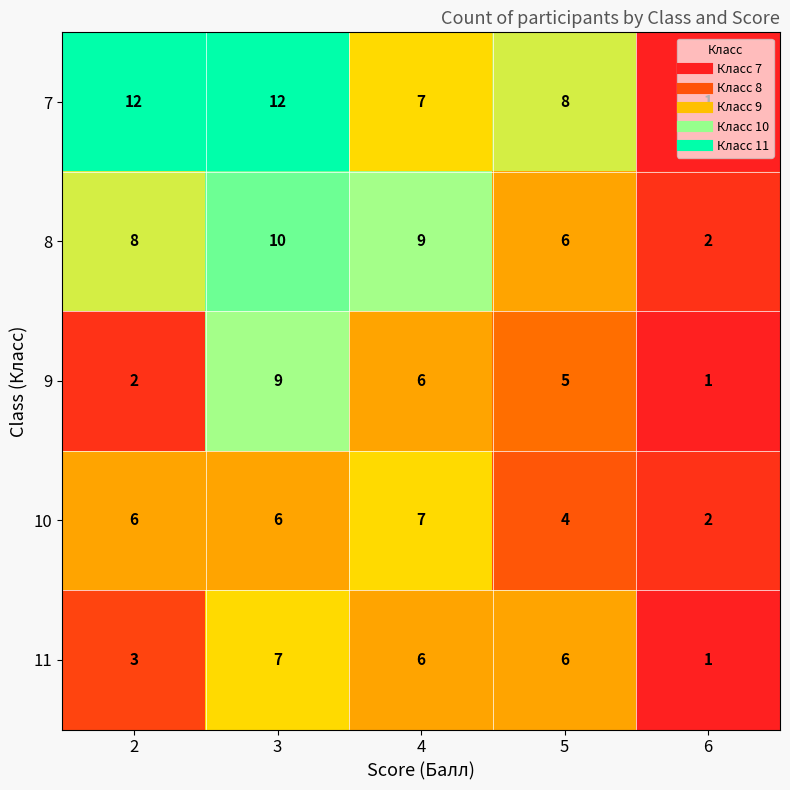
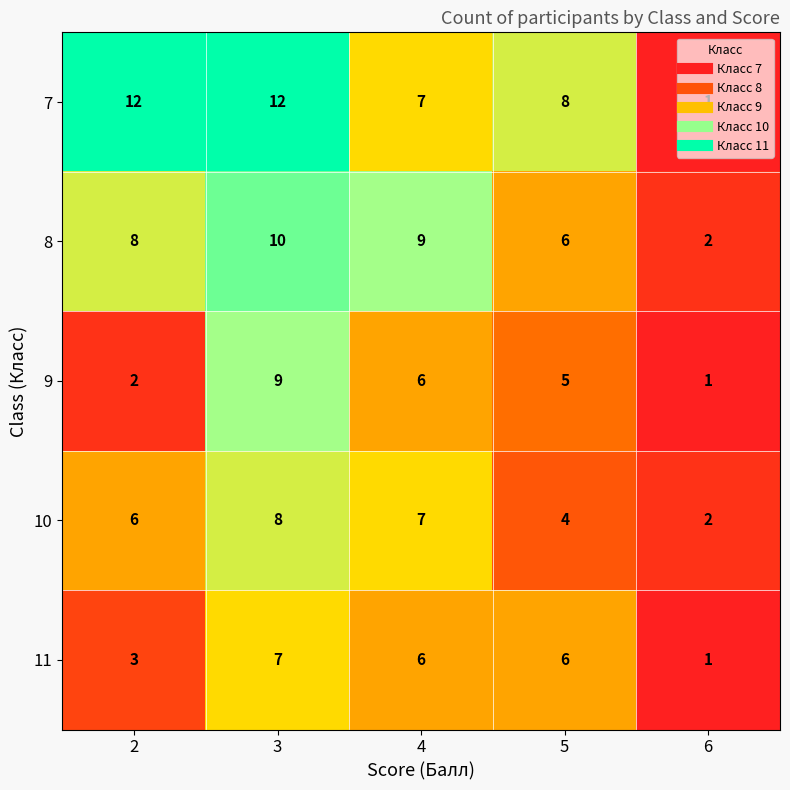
  {
    "7": {
      "2": 12,
      "3": 12,
      "4": 7,
      "5": 8
    },
    "8": {
      "2": 8,
      "3": 10,
      "4": 9,
      "5": 6,
      "6": 2
    },
    "9": {
      "2": 2,
      "3": 9,
      "4": 6,
      "5": 5,
      "6": 1
    },
    "10": {
      "2": 6,
-     "3": 6,
+     "3": 8,
      "4": 7,
      "5": 4,
      "6": 2
    },
    "11": {
      "2": 3,
      "3": 7,
      "4": 6,
      "5": 6,
      "6": 1
    }
  }
